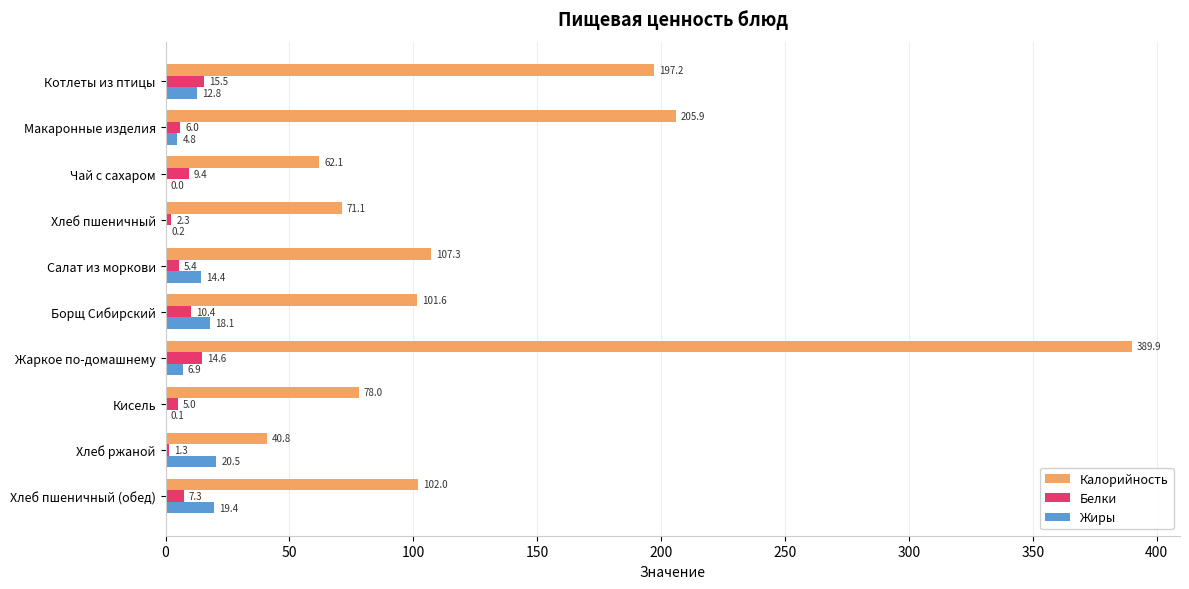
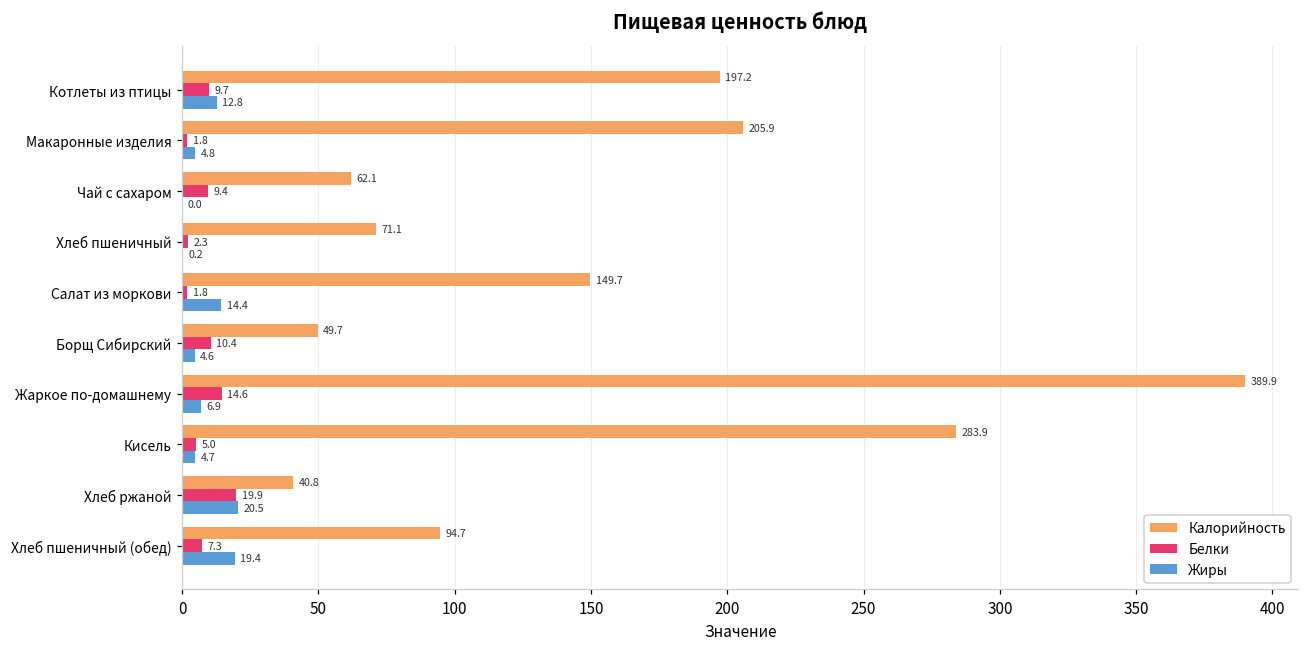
  {
    "Калорийность": {
      "Котлеты из птицы": 197.2,
      "Макаронные изделия": 205.9,
      "Чай с сахаром": 62.1,
      "Хлеб пшеничный": 71.1,
-     "Салат из моркови": 107.3,
-     "Борщ Сибирский": 101.6,
+     "Салат из моркови": 149.7,
+     "Борщ Сибирский": 49.7,
      "Жаркое по-домашнему": 389.9,
-     "Кисель": 78.0,
+     "Кисель": 283.9,
      "Хлеб ржаной": 40.8,
-     "Хлеб пшеничный (обед)": 102.0
+     "Хлеб пшеничный (обед)": 94.7
    },
    "Белки": {
-     "Котлеты из птицы": 15.5,
-     "Макаронные изделия": 6.0,
+     "Котлеты из птицы": 9.7,
+     "Макаронные изделия": 1.8,
      "Чай с сахаром": 9.4,
      "Хлеб пшеничный": 2.3,
-     "Салат из моркови": 5.4,
+     "Салат из моркови": 1.8,
      "Борщ Сибирский": 10.4,
      "Жаркое по-домашнему": 14.6,
      "Кисель": 5.0,
-     "Хлеб ржаной": 1.3,
+     "Хлеб ржаной": 19.9,
      "Хлеб пшеничный (обед)": 7.3
    },
    "Жиры": {
      "Котлеты из птицы": 12.8,
      "Макаронные изделия": 4.8,
      "Чай с сахаром": 0.0,
      "Хлеб пшеничный": 0.2,
      "Салат из моркови": 14.4,
-     "Борщ Сибирский": 18.1,
+     "Борщ Сибирский": 4.6,
      "Жаркое по-домашнему": 6.9,
-     "Кисель": 0.1,
+     "Кисель": 4.7,
      "Хлеб ржаной": 20.5,
      "Хлеб пшеничный (обед)": 19.4
    }
  }
